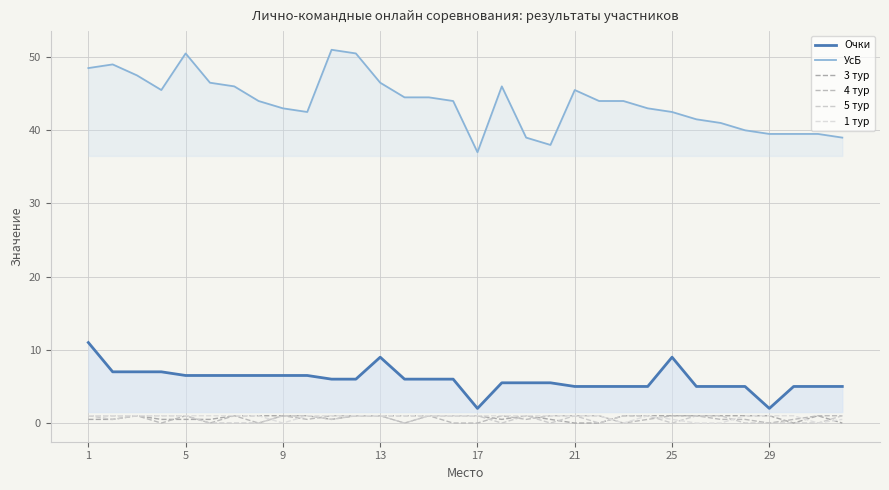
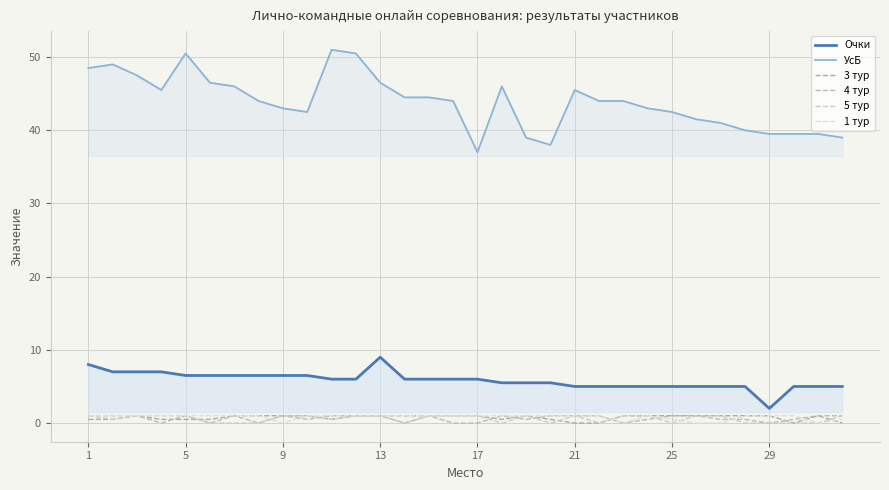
  {
    "Очки": {
-     "1": 11,
+     "1": 8,
      "5": 7,
      "9": 7,
      "13": 9,
-     "17": 2,
+     "17": 6,
      "21": 5,
-     "25": 9,
+     "25": 5,
      "29": 2
    }
  }
